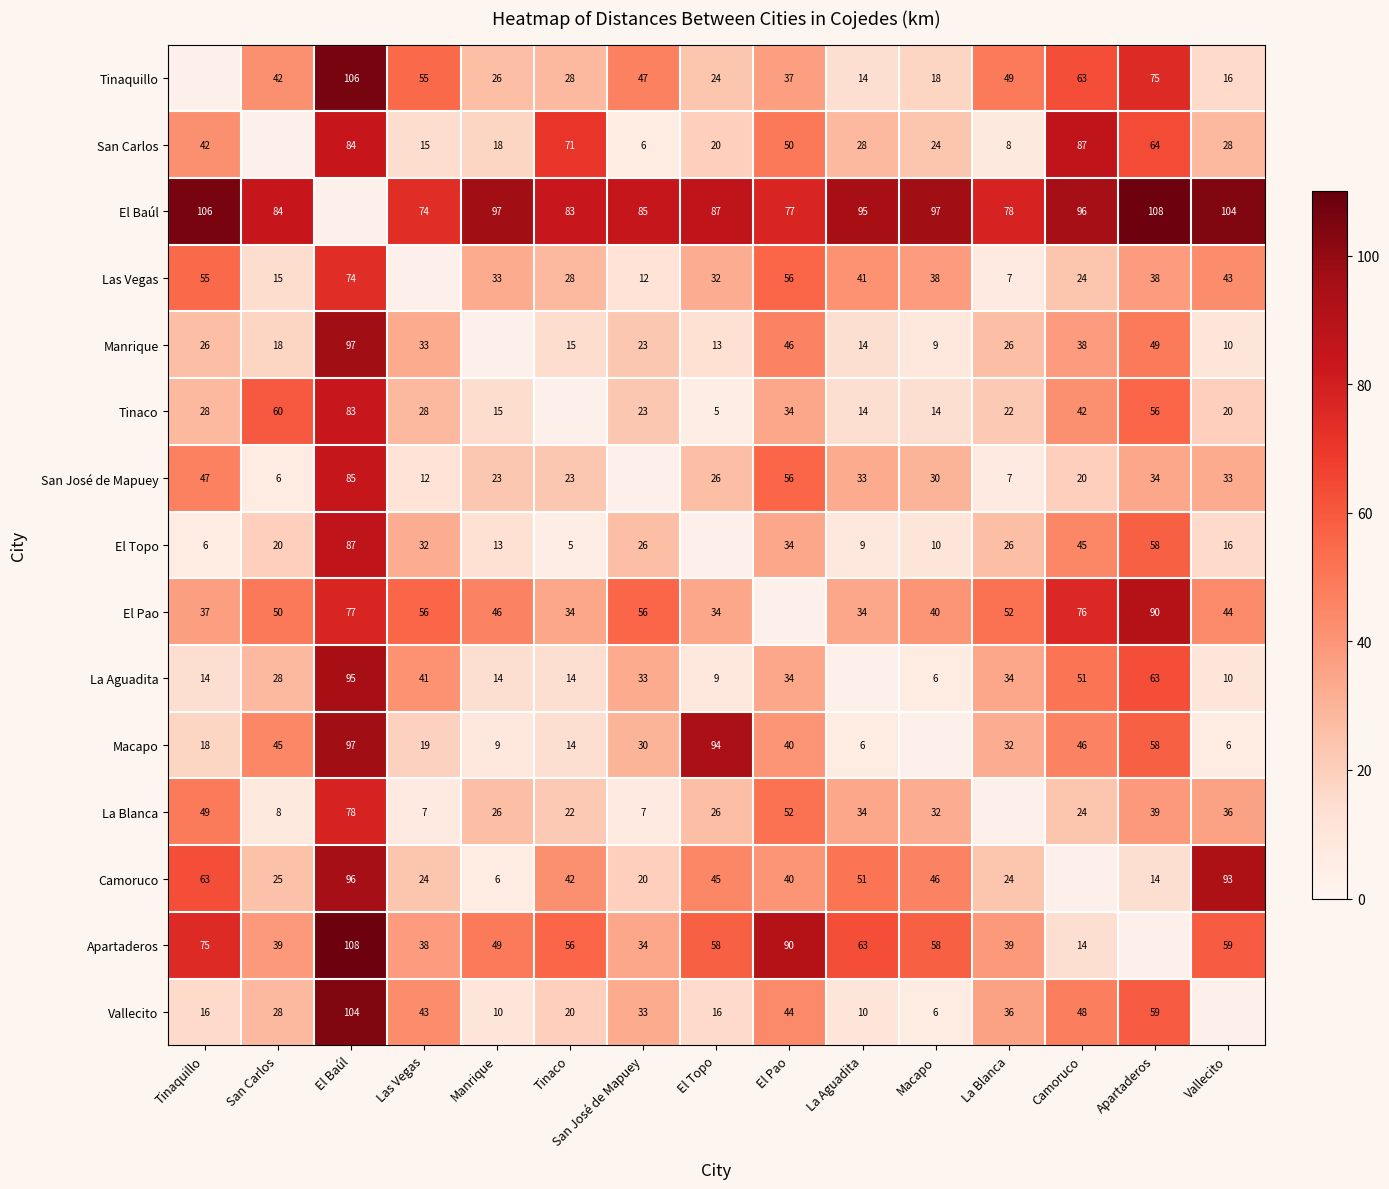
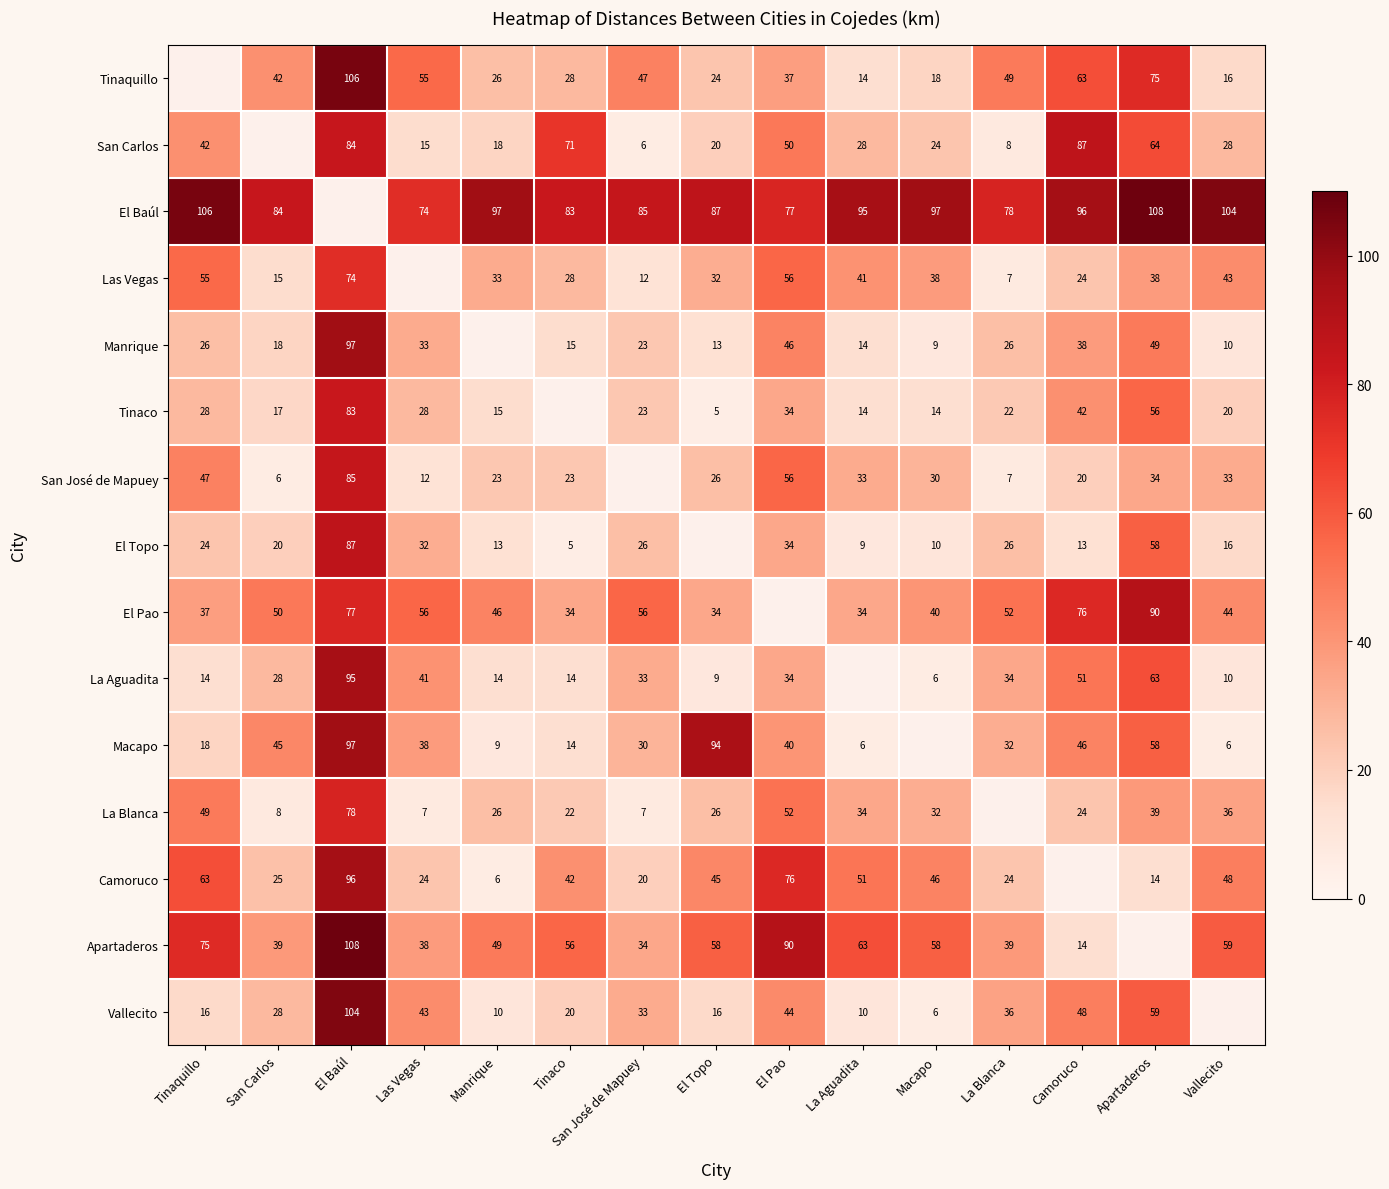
  {
    "Tinaco": {
      "Tinaquillo": 28,
-     "San Carlos": 60,
+     "San Carlos": 17,
      "El Baúl": 83,
      "Las Vegas": 28,
      "Manrique": 15,
      "San José de Mapuey": 23,
      "El Topo": 5,
      "El Pao": 34,
      "La Aguadita": 14,
      "Macapo": 14,
      "La Blanca": 22,
      "Camoruco": 42,
      "Apartaderos": 56,
      "Vallecito": 20
    },
    "El Topo": {
-     "Tinaquillo": 6,
+     "Tinaquillo": 24,
      "San Carlos": 20,
      "El Baúl": 87,
      "Las Vegas": 32,
      "Manrique": 13,
      "Tinaco": 5,
      "San José de Mapuey": 26,
      "El Pao": 34,
      "La Aguadita": 9,
      "Macapo": 10,
      "La Blanca": 26,
-     "Camoruco": 45,
+     "Camoruco": 13,
      "Apartaderos": 58,
      "Vallecito": 16
    },
    "Macapo": {
      "Tinaquillo": 18,
      "San Carlos": 45,
      "El Baúl": 97,
-     "Las Vegas": 19,
+     "Las Vegas": 38,
      "Manrique": 9,
      "Tinaco": 14,
      "San José de Mapuey": 30,
      "El Topo": 94,
      "El Pao": 40,
      "La Aguadita": 6,
      "La Blanca": 32,
      "Camoruco": 46,
      "Apartaderos": 58,
      "Vallecito": 6
    },
    "Camoruco": {
      "Tinaquillo": 63,
      "San Carlos": 25,
      "El Baúl": 96,
      "Las Vegas": 24,
      "Manrique": 6,
      "Tinaco": 42,
      "San José de Mapuey": 20,
      "El Topo": 45,
-     "El Pao": 40,
+     "El Pao": 76,
      "La Aguadita": 51,
      "Macapo": 46,
      "La Blanca": 24,
      "Apartaderos": 14,
-     "Vallecito": 93
+     "Vallecito": 48
    }
  }
